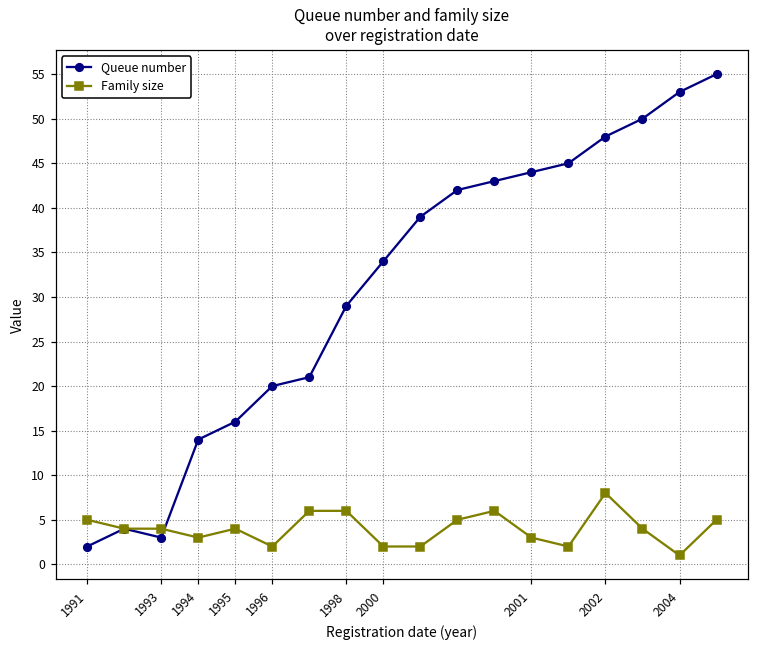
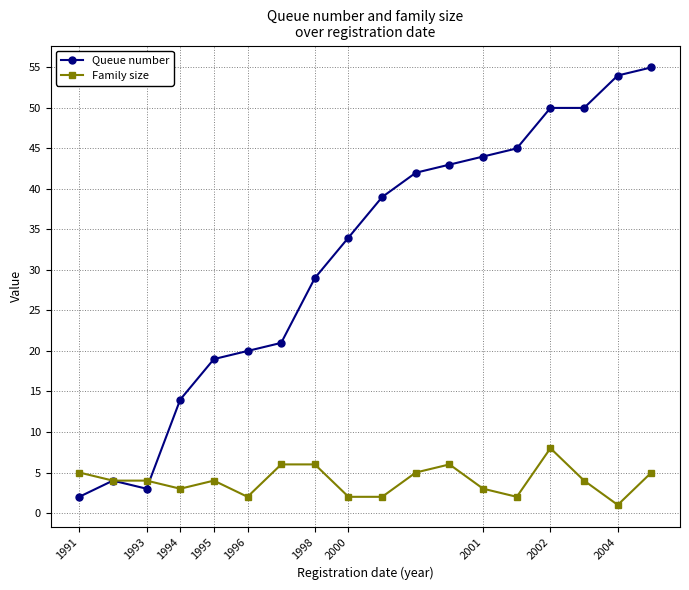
  {
    "Queue number": {
      "1991": 2,
      "1993": 3,
      "1994": 14,
-     "1995": 16,
+     "1995": 19,
      "1996": 20,
      "1998": 29,
      "2000": 34,
      "2001": 44,
-     "2002": 48,
-     "2004": 53
+     "2002": 50,
+     "2004": 54
    },
    "Family size": {
      "1991": 5,
      "1993": 4,
      "1994": 3,
      "1995": 4,
      "1996": 2,
      "1998": 6,
      "2000": 2,
      "2001": 3,
      "2002": 8,
      "2004": 1
    }
  }
